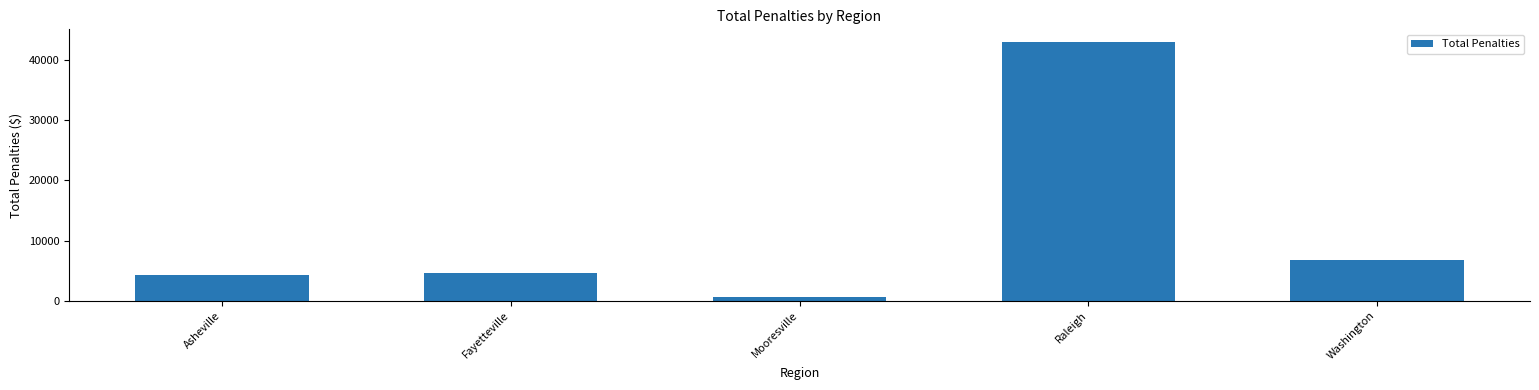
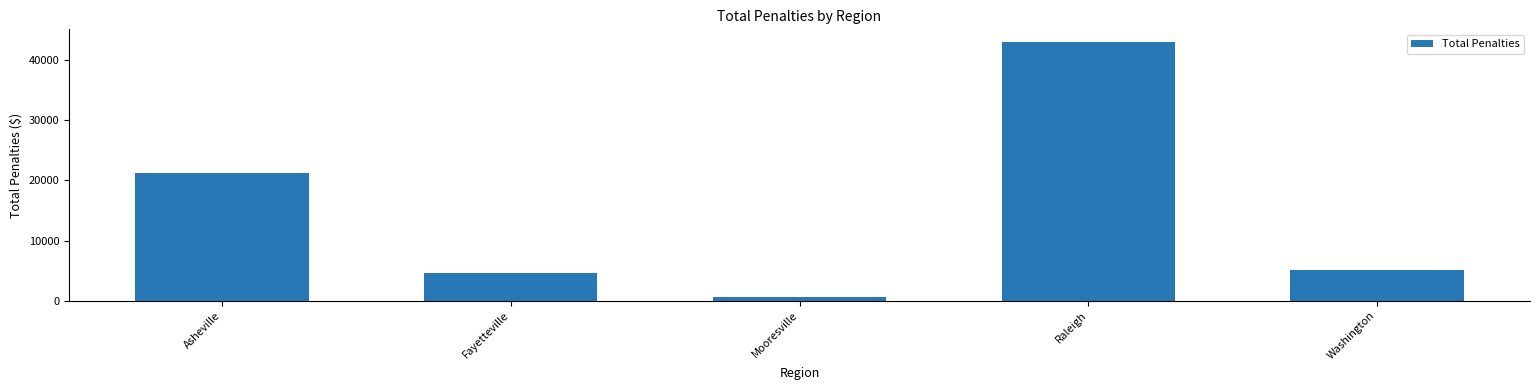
  {
-   "Asheville": 4000,
+   "Asheville": 21000,
    "Fayetteville": 5000,
    "Mooresville": 1000,
    "Raleigh": 43000,
-   "Washington": 7000
+   "Washington": 5000
  }
